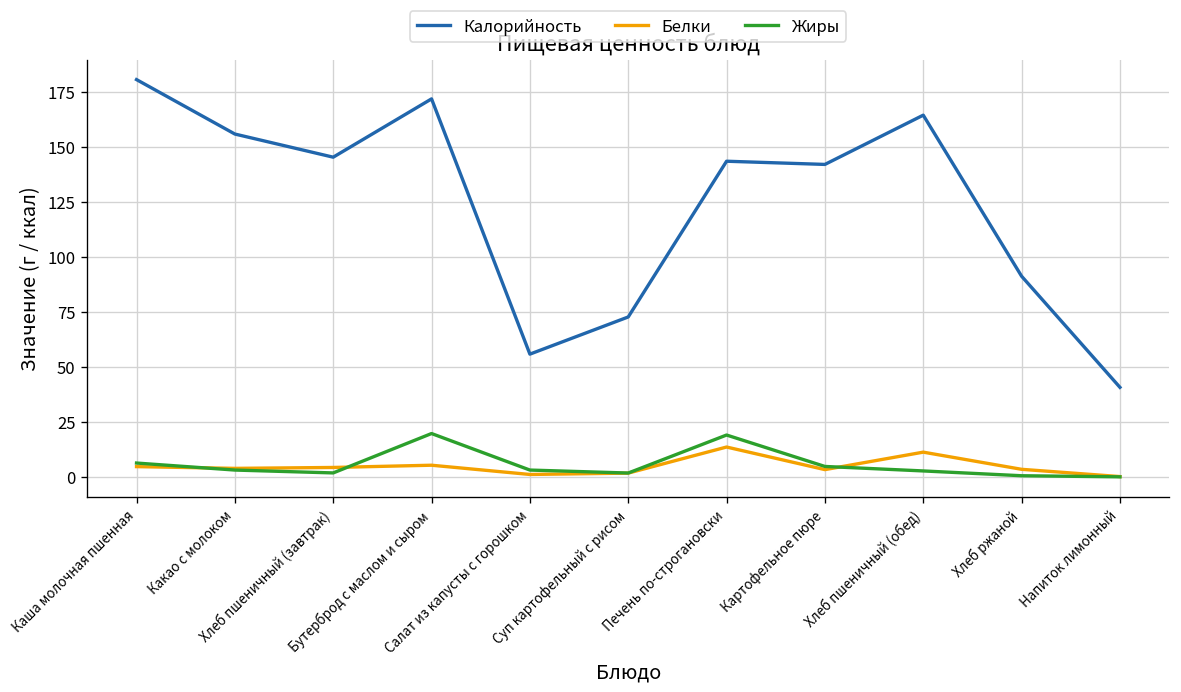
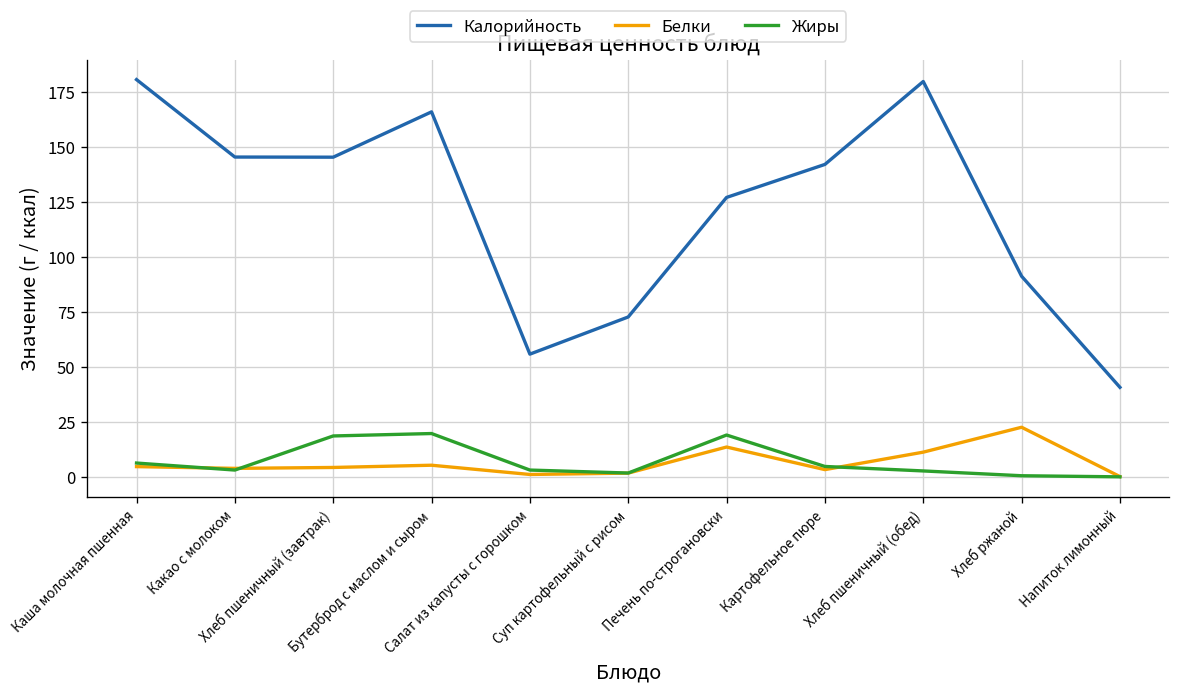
  {
    "Калорийность": {
      "Каша молочная пшенная": 181,
-     "Какао с молоком": 156,
+     "Какао с молоком": 145,
      "Хлеб пшеничный (завтрак)": 145,
-     "Бутерброд с маслом и сыром": 172,
+     "Бутерброд с маслом и сыром": 166,
      "Салат из капусты с горошком": 56,
      "Суп картофельный с рисом": 73,
-     "Печень по-строгановски": 143,
+     "Печень по-строгановски": 127,
      "Картофельное пюре": 142,
-     "Хлеб пшеничный (обед)": 164,
+     "Хлеб пшеничный (обед)": 180,
      "Хлеб ржаной": 91,
      "Напиток лимонный": 41
    },
    "Белки": {
      "Каша молочная пшенная": 5,
      "Хлеб пшеничный (завтрак)": 4,
      "Бутерброд с маслом и сыром": 5,
      "Салат из капусты с горошком": 1,
      "Печень по-строгановски": 14,
      "Картофельное пюре": 3,
      "Хлеб пшеничный (обед)": 11,
-     "Хлеб ржаной": 3
+     "Хлеб ржаной": 23
    },
    "Жиры": {
      "Каша молочная пшенная": 6,
-     "Хлеб пшеничный (завтрак)": 2,
+     "Хлеб пшеничный (завтрак)": 19,
      "Бутерброд с маслом и сыром": 20,
      "Салат из капусты с горошком": 3,
      "Печень по-строгановски": 19,
      "Картофельное пюре": 5,
      "Хлеб пшеничный (обед)": 3,
      "Хлеб ржаной": 1
    }
  }
